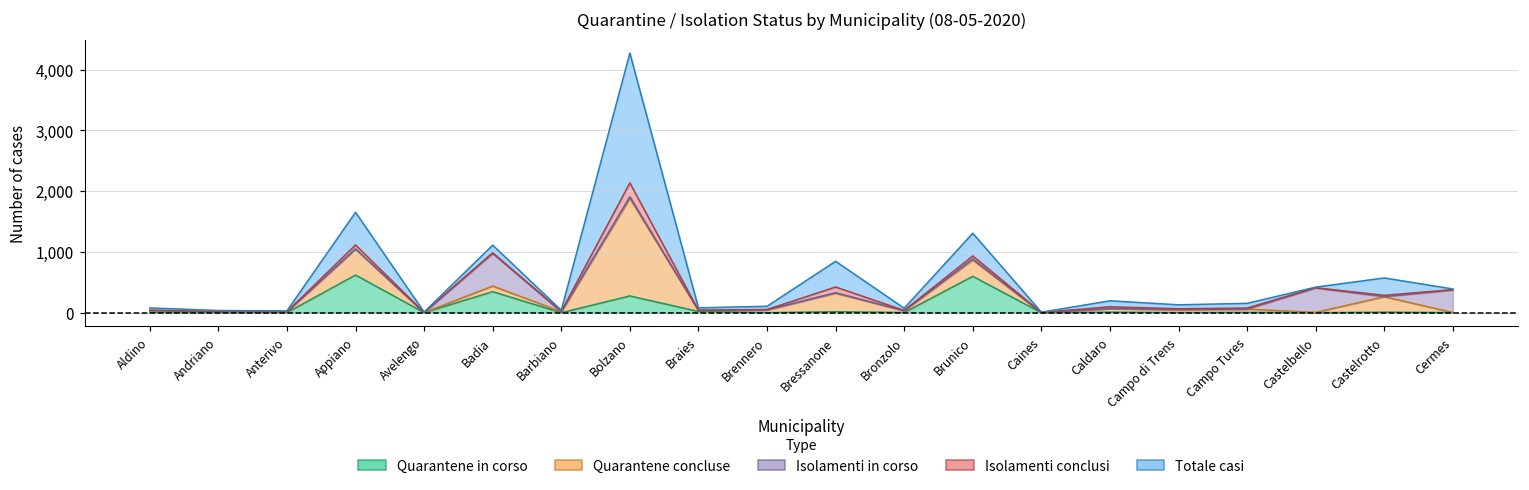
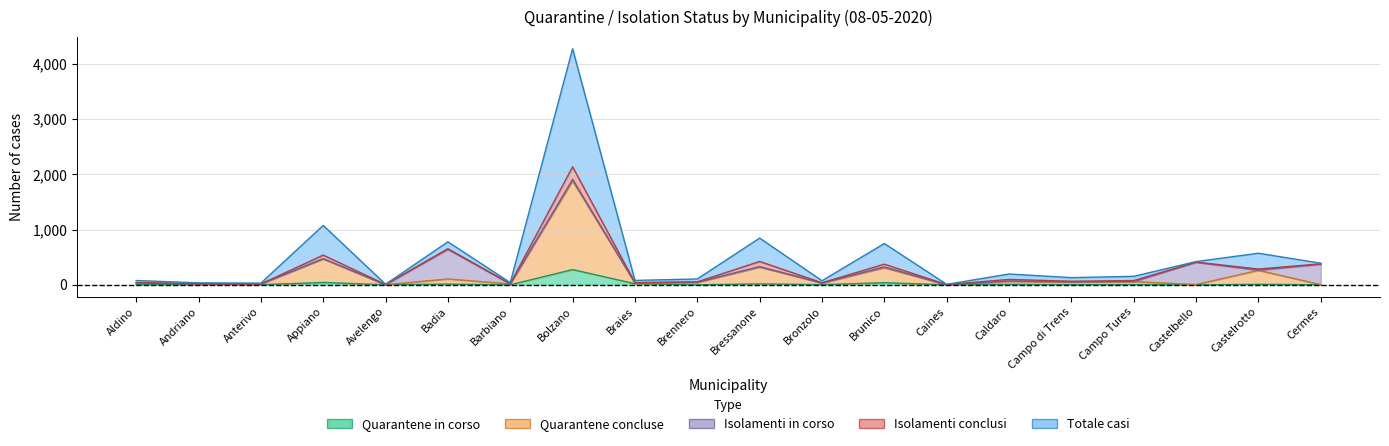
  {
    "Quarantene in corso": {
-     "Appiano": "600",
-     "Badia": "300",
+     "Appiano": "0",
+     "Badia": "0",
      "Bolzano": "300",
      "Bressanone": "0",
-     "Brunico": "600",
+     "Brunico": "0",
      "Caldaro": "0",
      "Campo Tures": "0",
      "Castelrotto": "0"
    },
    "Totale casi": {
      "Appiano": "500",
      "Badia": "100",
      "Bolzano": "2,100",
      "Brennero": "100",
      "Bressanone": "400",
      "Brunico": "400",
      "Caldaro": "100",
      "Campo di Trens": "100",
      "Campo Tures": "100",
      "Castelrotto": "300"
    }
  }
